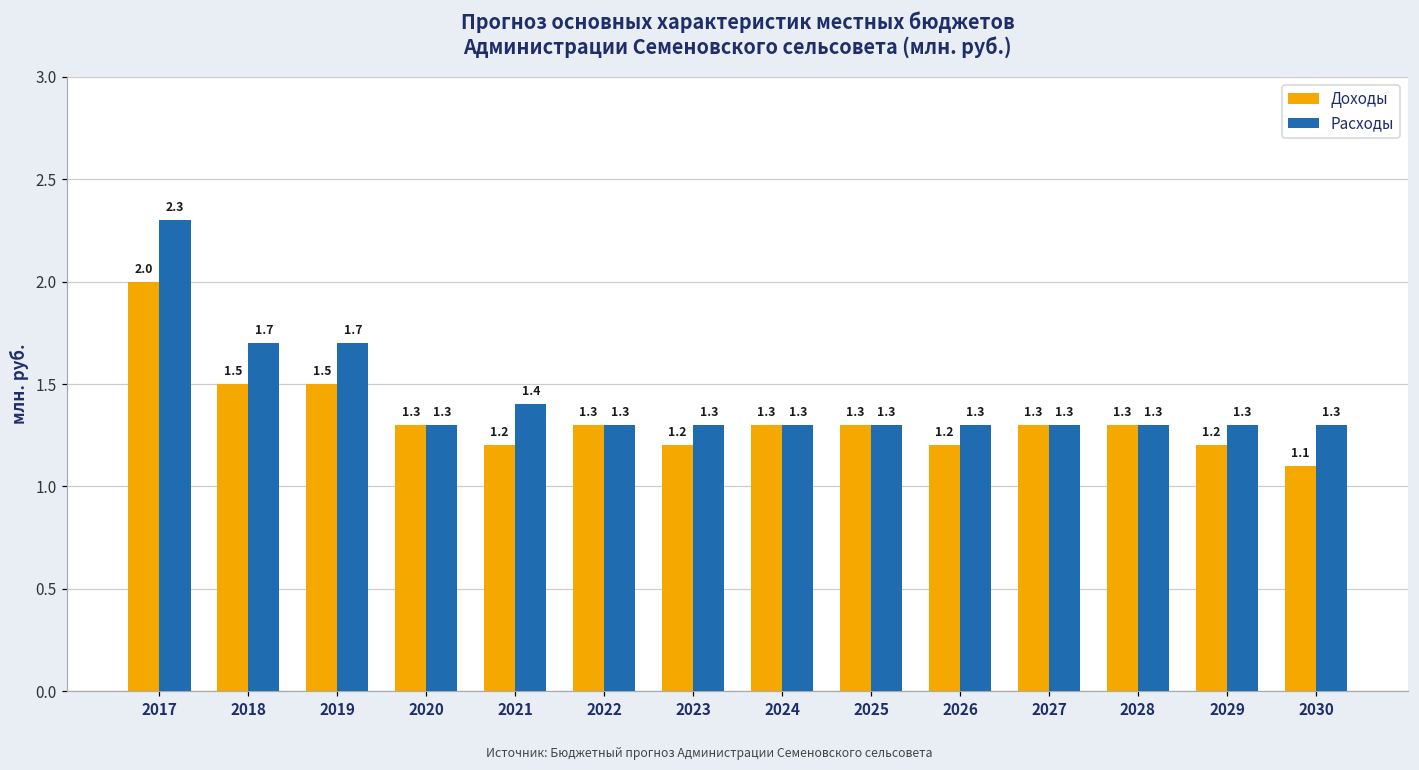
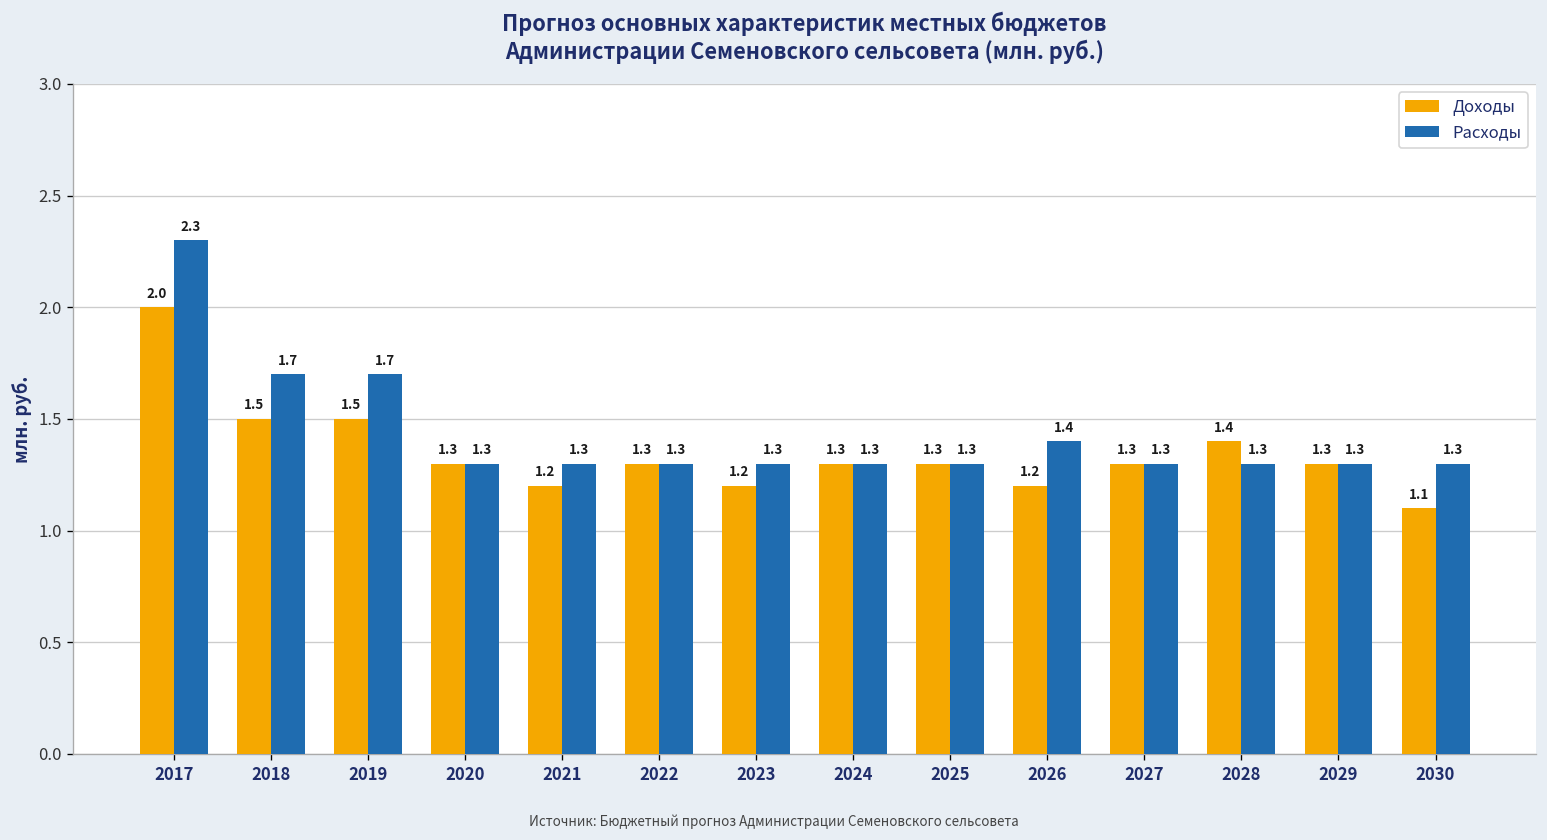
  {
    "Доходы": {
      "2017": 2.0,
      "2018": 1.5,
      "2019": 1.5,
      "2020": 1.3,
      "2021": 1.2,
      "2022": 1.3,
      "2023": 1.2,
      "2024": 1.3,
      "2025": 1.3,
      "2026": 1.2,
      "2027": 1.3,
-     "2028": 1.3,
-     "2029": 1.2,
+     "2028": 1.4,
+     "2029": 1.3,
      "2030": 1.1
    },
    "Расходы": {
      "2017": 2.3,
      "2018": 1.7,
      "2019": 1.7,
      "2020": 1.3,
-     "2021": 1.4,
+     "2021": 1.3,
      "2022": 1.3,
      "2023": 1.3,
      "2024": 1.3,
      "2025": 1.3,
-     "2026": 1.3,
+     "2026": 1.4,
      "2027": 1.3,
      "2028": 1.3,
      "2029": 1.3,
      "2030": 1.3
    }
  }
